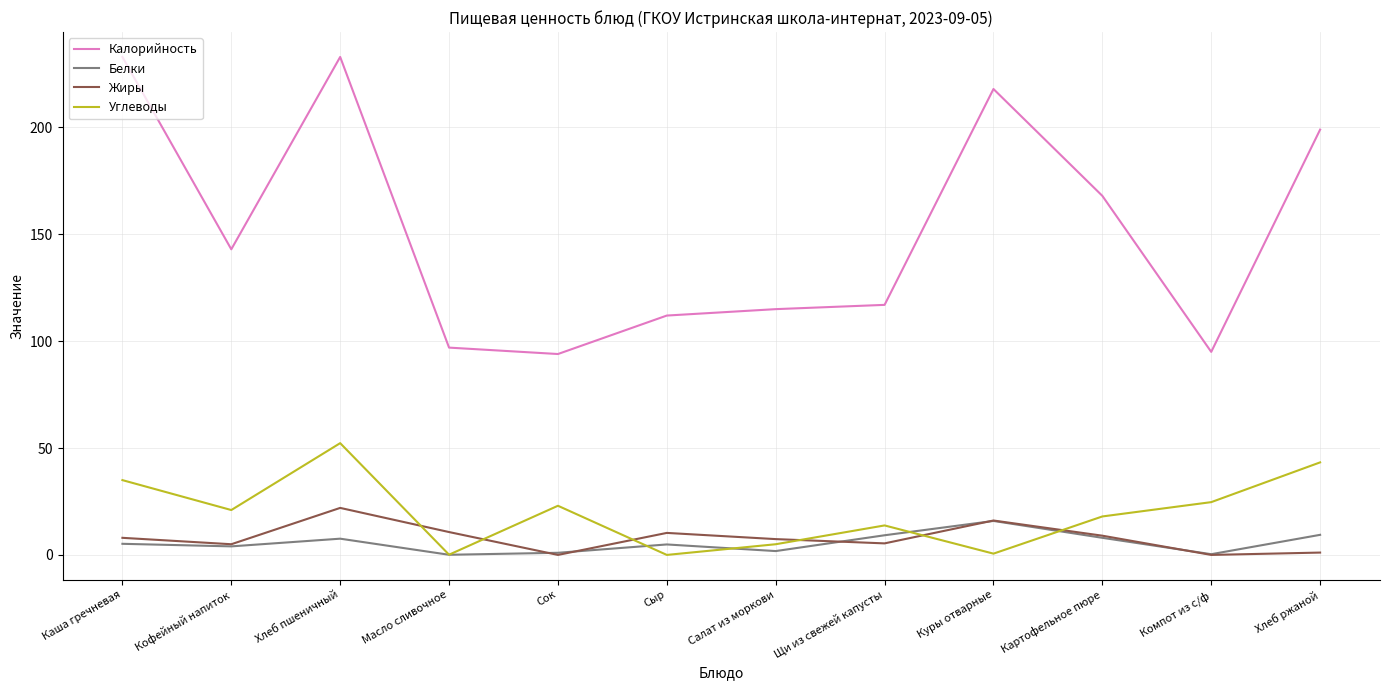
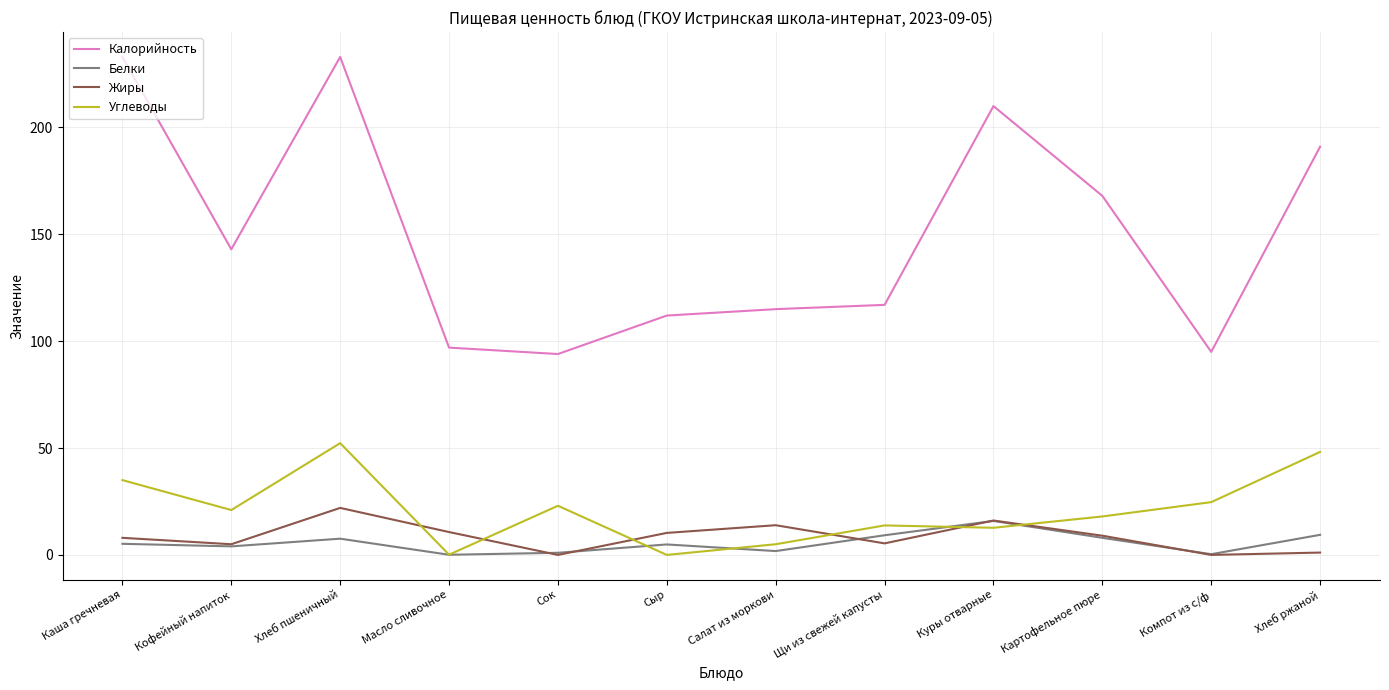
  {
    "Калорийность": {
      "Кофейный напиток": 143,
      "Хлеб пшеничный": 233,
      "Масло сливочное": 97,
      "Сок": 94,
      "Сыр": 112,
      "Салат из моркови": 115,
      "Щи из свежей капусты": 117,
-     "Куры отварные": 218,
+     "Куры отварные": 210,
      "Картофельное пюре": 168,
      "Компот из с/ф": 95,
-     "Хлеб ржаной": 199
+     "Хлеб ржаной": 191
    },
    "Белки": {
      "Каша гречневая": 5,
      "Хлеб пшеничный": 8,
      "Сыр": 5,
      "Салат из моркови": 2,
      "Щи из свежей капусты": 9,
      "Хлеб ржаной": 9
    },
    "Жиры": {
      "Каша гречневая": 8,
      "Хлеб пшеничный": 22,
      "Масло сливочное": 11,
      "Сыр": 10,
-     "Салат из моркови": 7,
+     "Салат из моркови": 14,
      "Щи из свежей капусты": 5,
      "Хлеб ржаной": 1
    },
    "Углеводы": {
      "Каша гречневая": 35,
      "Кофейный напиток": 21,
      "Хлеб пшеничный": 52,
      "Сок": 23,
      "Сыр": 0,
      "Салат из моркови": 5,
      "Щи из свежей капусты": 14,
-     "Куры отварные": 1,
+     "Куры отварные": 13,
      "Картофельное пюре": 18,
      "Компот из с/ф": 25,
-     "Хлеб ржаной": 43
+     "Хлеб ржаной": 48
    }
  }
